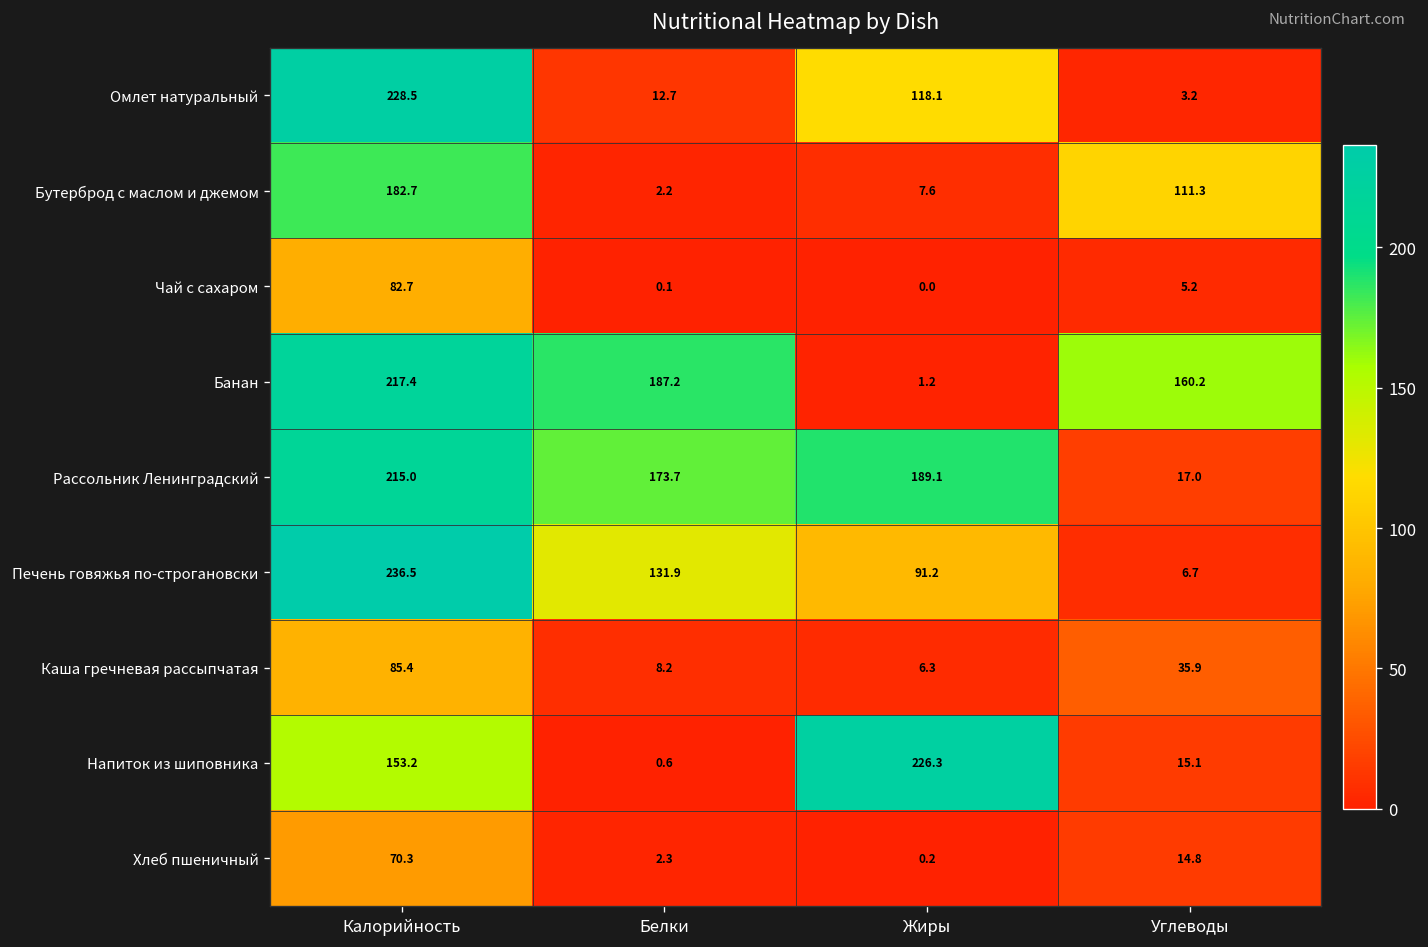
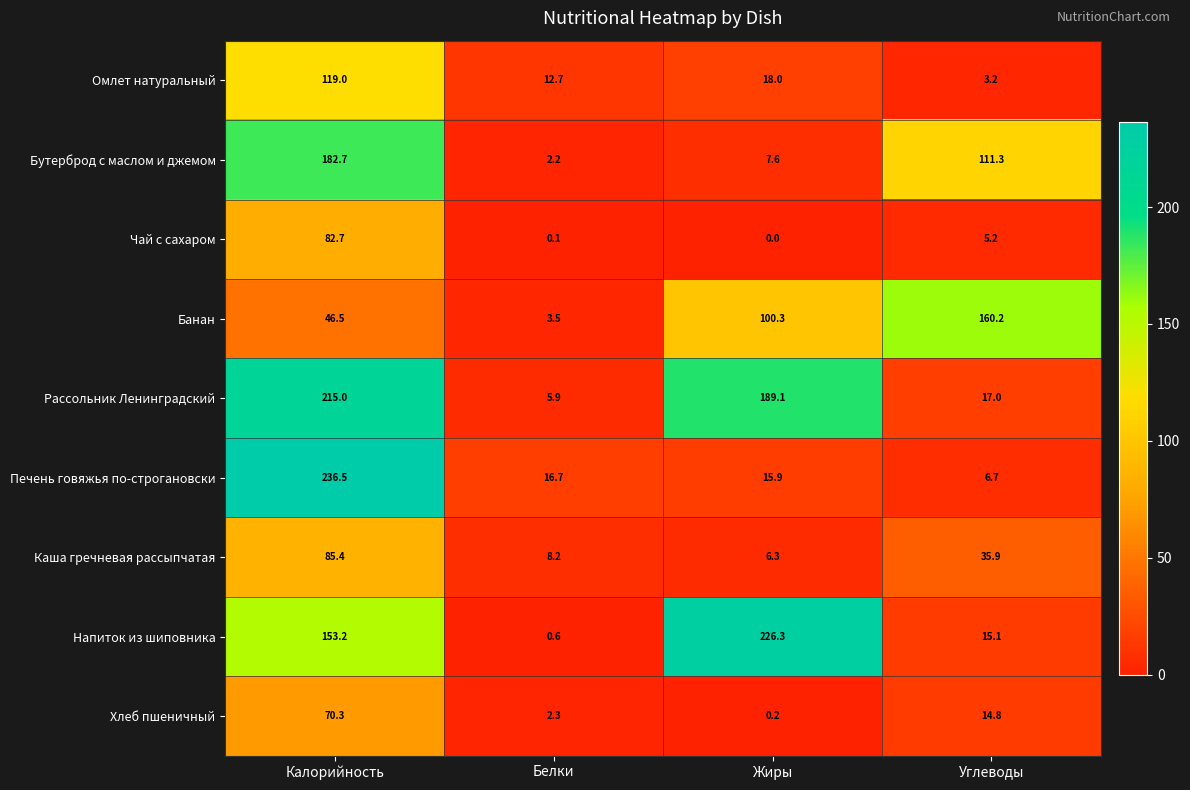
  {
    "Омлет натуральный": {
-     "Калорийность": 228.5,
+     "Калорийность": 119.0,
      "Белки": 12.7,
-     "Жиры": 118.1,
+     "Жиры": 18.0,
      "Углеводы": 3.2
    },
    "Бутерброд с маслом и джемом": {
      "Калорийность": 182.7,
      "Белки": 2.2,
      "Жиры": 7.6,
      "Углеводы": 111.3
    },
    "Чай с сахаром": {
      "Калорийность": 82.7,
      "Белки": 0.1,
      "Жиры": 0.0,
      "Углеводы": 5.2
    },
    "Банан": {
-     "Калорийность": 217.4,
-     "Белки": 187.2,
-     "Жиры": 1.2,
+     "Калорийность": 46.5,
+     "Белки": 3.5,
+     "Жиры": 100.3,
      "Углеводы": 160.2
    },
    "Рассольник Ленинградский": {
      "Калорийность": 215.0,
-     "Белки": 173.7,
+     "Белки": 5.9,
      "Жиры": 189.1,
      "Углеводы": 17.0
    },
    "Печень говяжья по-строгановски": {
      "Калорийность": 236.5,
-     "Белки": 131.9,
-     "Жиры": 91.2,
+     "Белки": 16.7,
+     "Жиры": 15.9,
      "Углеводы": 6.7
    },
    "Каша гречневая рассыпчатая": {
      "Калорийность": 85.4,
      "Белки": 8.2,
      "Жиры": 6.3,
      "Углеводы": 35.9
    },
    "Напиток из шиповника": {
      "Калорийность": 153.2,
      "Белки": 0.6,
      "Жиры": 226.3,
      "Углеводы": 15.1
    },
    "Хлеб пшеничный": {
      "Калорийность": 70.3,
      "Белки": 2.3,
      "Жиры": 0.2,
      "Углеводы": 14.8
    }
  }
